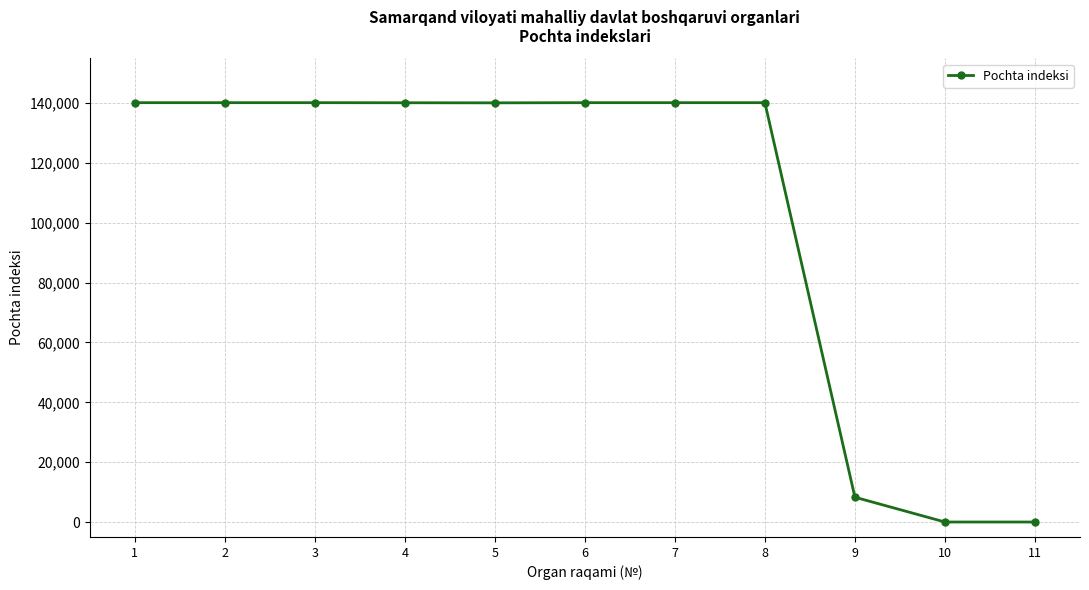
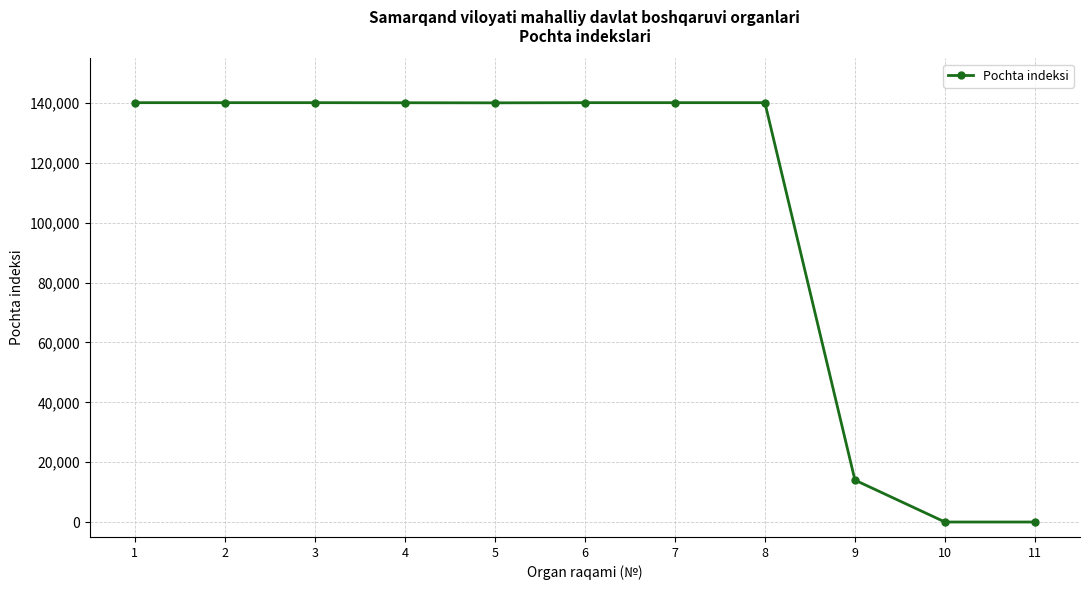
  {
    "1": "140,000",
    "2": "140,000",
    "3": "140,000",
    "4": "140,000",
    "5": "140,000",
    "6": "140,000",
    "7": "140,000",
    "8": "140,000",
-   "9": "8,000",
+   "9": "14,000",
    "10": "0",
    "11": "0"
  }
